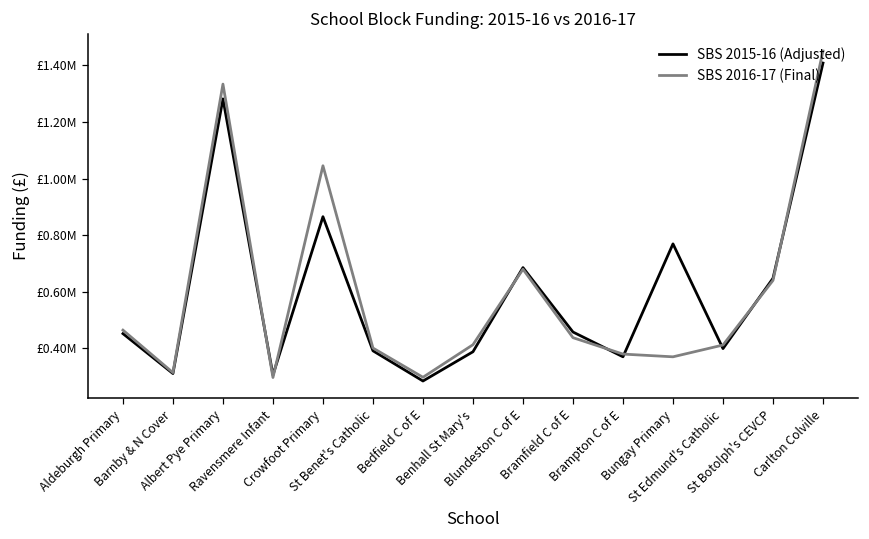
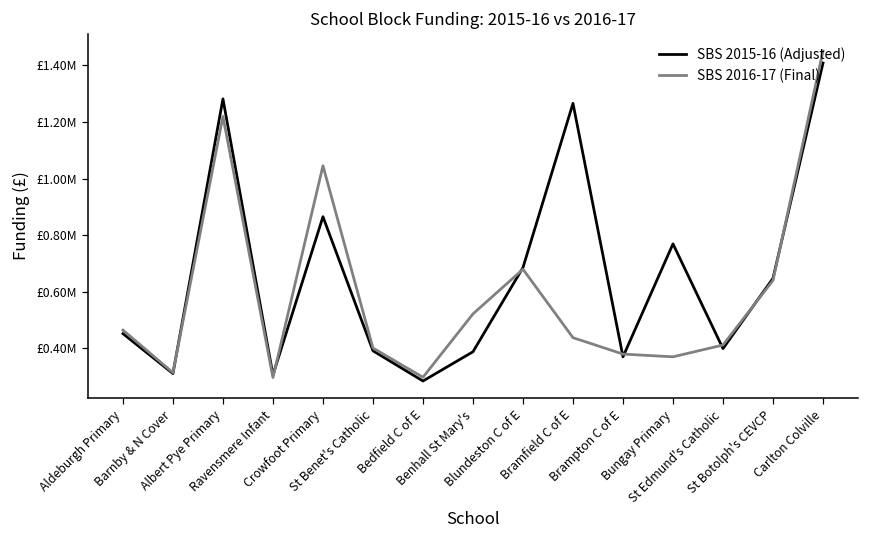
  {
    "SBS 2015-16 (Adjusted)": {
      "Aldeburgh Primary": "£450000",
      "Albert Pye Primary": "£1280000",
      "Crowfoot Primary": "£870000",
      "Bedfield C of E": "£290000",
      "Benhall St Mary's": "£390000",
-     "Bramfield C of E": "£460000",
+     "Bramfield C of E": "£1270000",
      "Bungay Primary": "£770000",
      "St Edmund's Catholic": "£400000",
      "Carlton Colville": "£1410000"
    },
    "SBS 2016-17 (Final)": {
      "Aldeburgh Primary": "£460000",
-     "Albert Pye Primary": "£1330000",
+     "Albert Pye Primary": "£1220000",
      "Crowfoot Primary": "£1050000",
      "Bedfield C of E": "£300000",
-     "Benhall St Mary's": "£410000",
+     "Benhall St Mary's": "£520000",
      "Bramfield C of E": "£440000",
      "Bungay Primary": "£370000",
      "St Edmund's Catholic": "£410000",
      "Carlton Colville": "£1450000"
    }
  }
